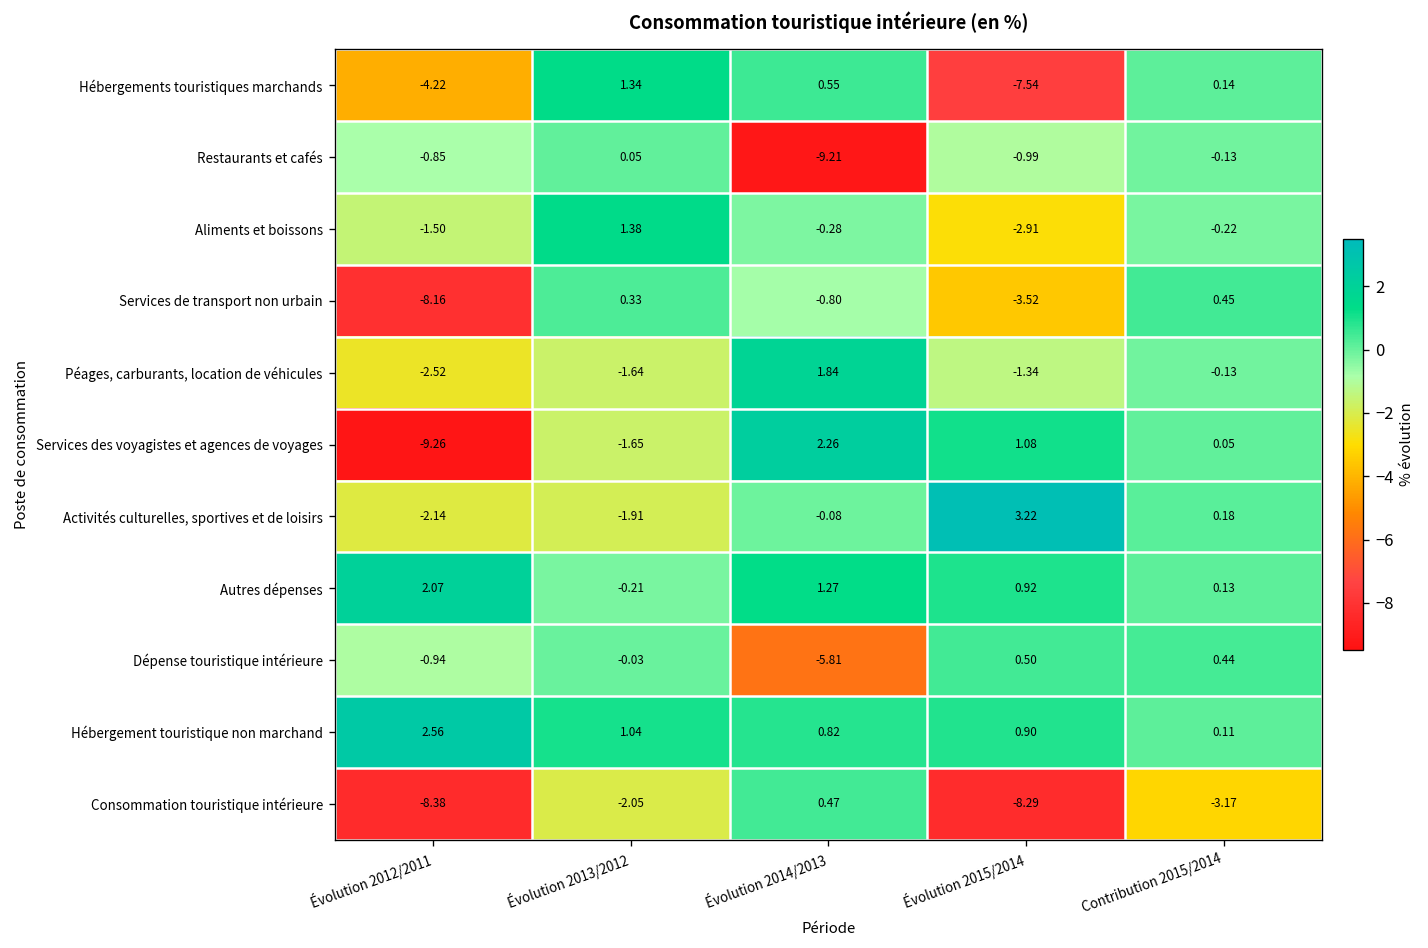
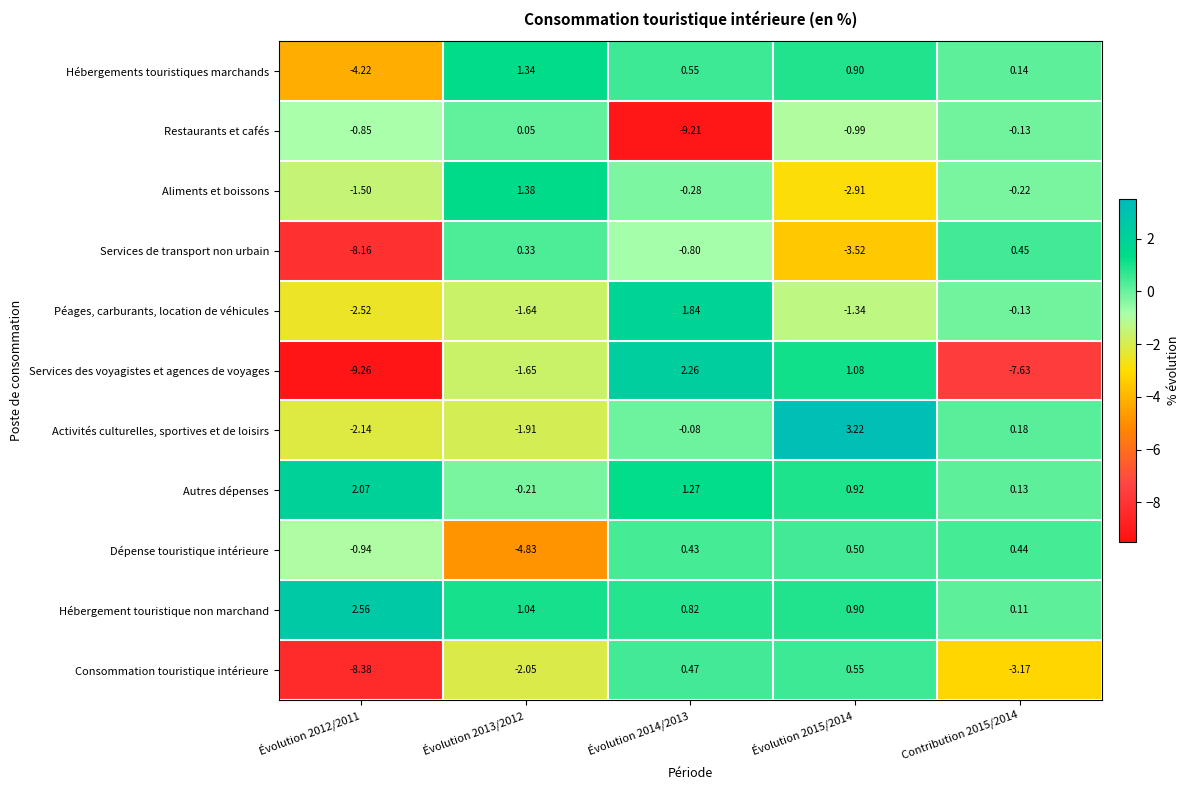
  {
    "Hébergements touristiques marchands": {
      "Évolution 2012/2011": -4.22,
      "Évolution 2013/2012": 1.34,
      "Évolution 2014/2013": 0.55,
-     "Évolution 2015/2014": -7.54,
+     "Évolution 2015/2014": 0.90,
      "Contribution 2015/2014": 0.14
    },
    "Restaurants et cafés": {
      "Évolution 2012/2011": -0.85,
      "Évolution 2013/2012": 0.05,
      "Évolution 2014/2013": -9.21,
      "Évolution 2015/2014": -0.99,
      "Contribution 2015/2014": -0.13
    },
    "Aliments et boissons": {
      "Évolution 2012/2011": -1.50,
      "Évolution 2013/2012": 1.38,
      "Évolution 2014/2013": -0.28,
      "Évolution 2015/2014": -2.91,
      "Contribution 2015/2014": -0.22
    },
    "Services de transport non urbain": {
      "Évolution 2012/2011": -8.16,
      "Évolution 2013/2012": 0.33,
      "Évolution 2014/2013": -0.80,
      "Évolution 2015/2014": -3.52,
      "Contribution 2015/2014": 0.45
    },
    "Péages, carburants, location de véhicules": {
      "Évolution 2012/2011": -2.52,
      "Évolution 2013/2012": -1.64,
      "Évolution 2014/2013": 1.84,
      "Évolution 2015/2014": -1.34,
      "Contribution 2015/2014": -0.13
    },
    "Services des voyagistes et agences de voyages": {
      "Évolution 2012/2011": -9.26,
      "Évolution 2013/2012": -1.65,
      "Évolution 2014/2013": 2.26,
      "Évolution 2015/2014": 1.08,
-     "Contribution 2015/2014": 0.05
+     "Contribution 2015/2014": -7.63
    },
    "Activités culturelles, sportives et de loisirs": {
      "Évolution 2012/2011": -2.14,
      "Évolution 2013/2012": -1.91,
      "Évolution 2014/2013": -0.08,
      "Évolution 2015/2014": 3.22,
      "Contribution 2015/2014": 0.18
    },
    "Autres dépenses": {
      "Évolution 2012/2011": 2.07,
      "Évolution 2013/2012": -0.21,
      "Évolution 2014/2013": 1.27,
      "Évolution 2015/2014": 0.92,
      "Contribution 2015/2014": 0.13
    },
    "Dépense touristique intérieure": {
      "Évolution 2012/2011": -0.94,
-     "Évolution 2013/2012": -0.03,
-     "Évolution 2014/2013": -5.81,
+     "Évolution 2013/2012": -4.83,
+     "Évolution 2014/2013": 0.43,
      "Évolution 2015/2014": 0.50,
      "Contribution 2015/2014": 0.44
    },
    "Hébergement touristique non marchand": {
      "Évolution 2012/2011": 2.56,
      "Évolution 2013/2012": 1.04,
      "Évolution 2014/2013": 0.82,
      "Évolution 2015/2014": 0.90,
      "Contribution 2015/2014": 0.11
    },
    "Consommation touristique intérieure": {
      "Évolution 2012/2011": -8.38,
      "Évolution 2013/2012": -2.05,
      "Évolution 2014/2013": 0.47,
-     "Évolution 2015/2014": -8.29,
+     "Évolution 2015/2014": 0.55,
      "Contribution 2015/2014": -3.17
    }
  }
